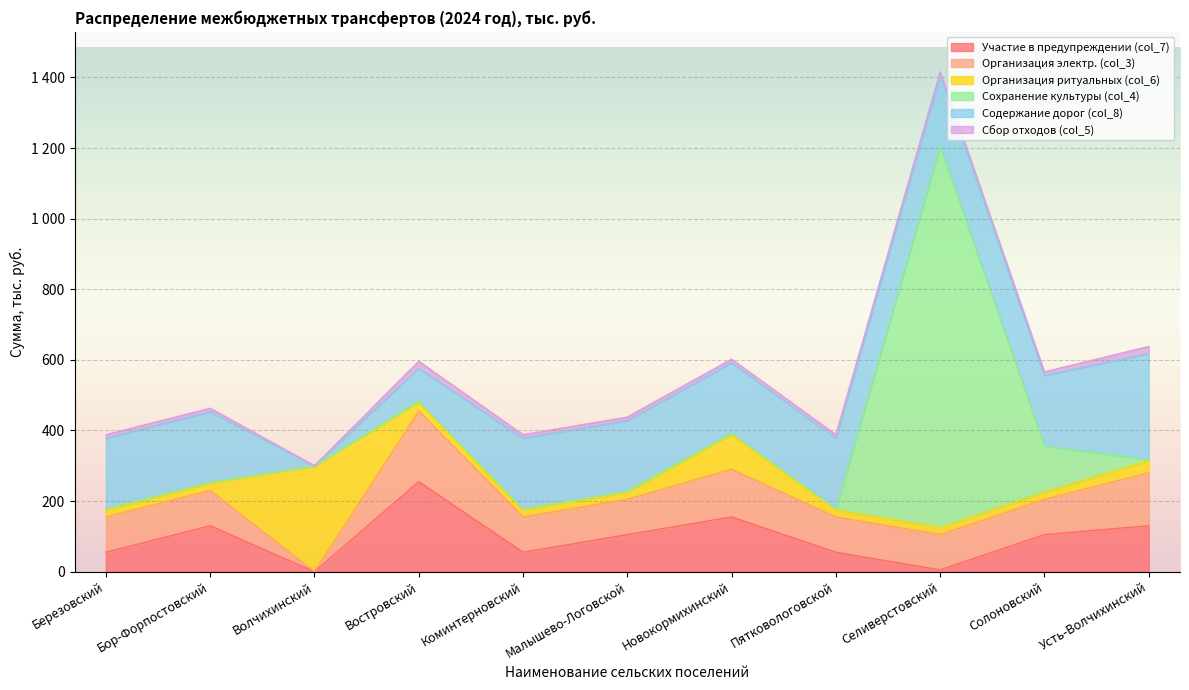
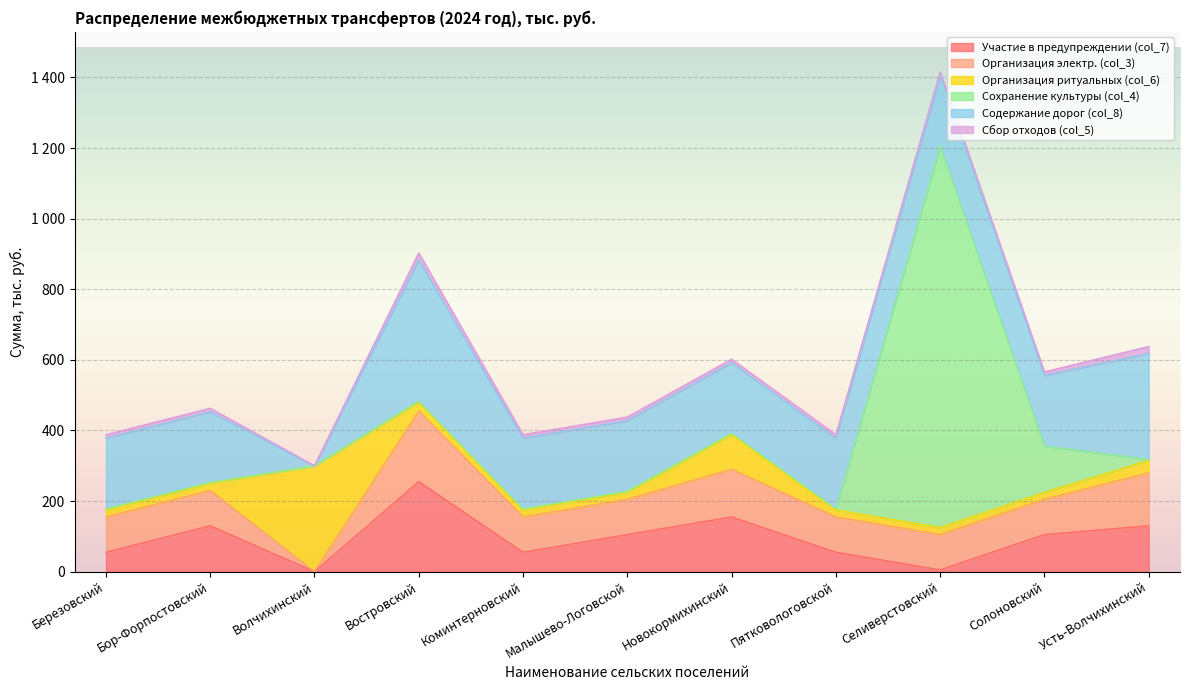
  {
    "Организация ритуальных (col_6)": {
      "Селиверстовский": 20,
      "Солоновский": 20
    },
    "Сохранение культуры (col_4)": {
      "Селиверстовский": 1080,
      "Солоновский": 130
    },
    "Содержание дорог (col_8)": {
      "Березовский": 200,
      "Бор-Форпостовский": 200,
-     "Востровский": 90,
+     "Востровский": 400,
      "Коминтерновский": 200,
      "Малышево-Логовской": 200,
      "Новокормихинский": 200,
      "Пятковологовской": 200,
      "Селиверстовский": 200,
      "Солоновский": 200,
      "Усть-Волчихинский": 300
    },
    "Сбор отходов (col_5)": {
      "Березовский": 10,
      "Бор-Форпостовский": 10,
      "Востровский": 20,
      "Коминтерновский": 10,
      "Малышево-Логовской": 10,
      "Новокормихинский": 10,
      "Пятковологовской": 10,
      "Селиверстовский": 10,
      "Солоновский": 10,
      "Усть-Волчихинский": 20
    }
  }
